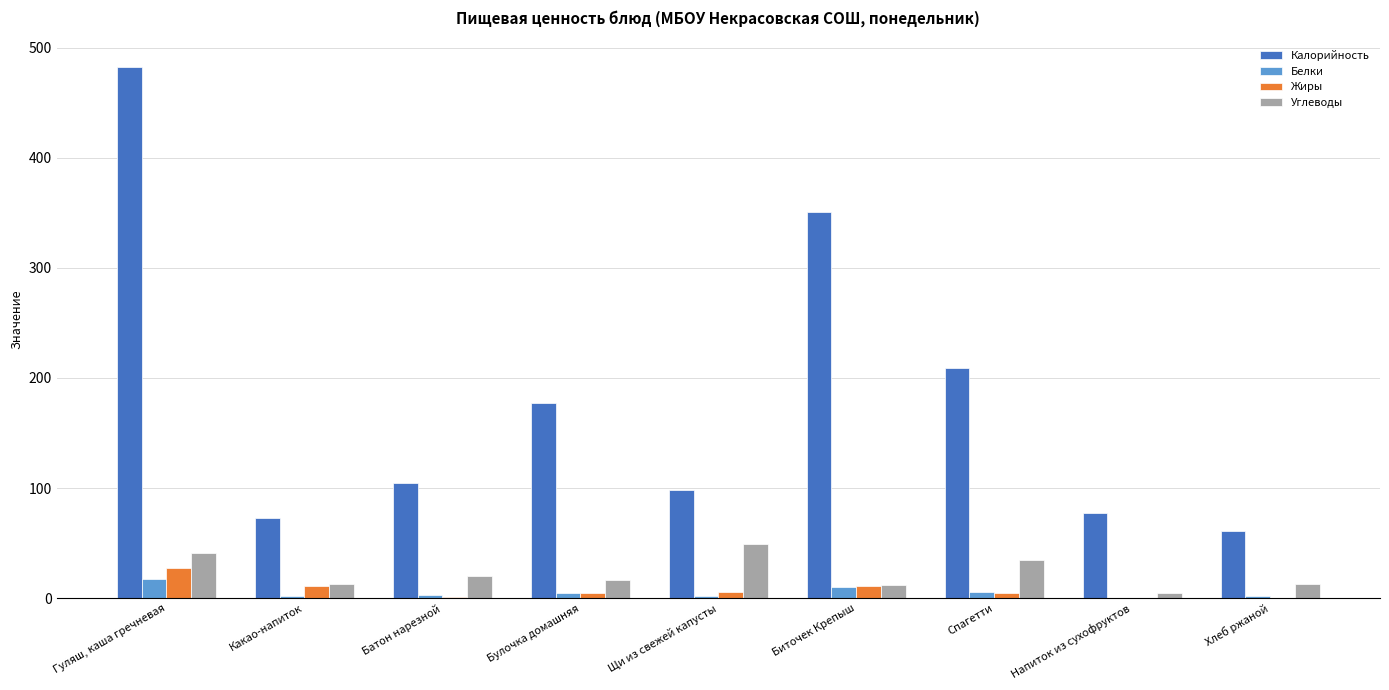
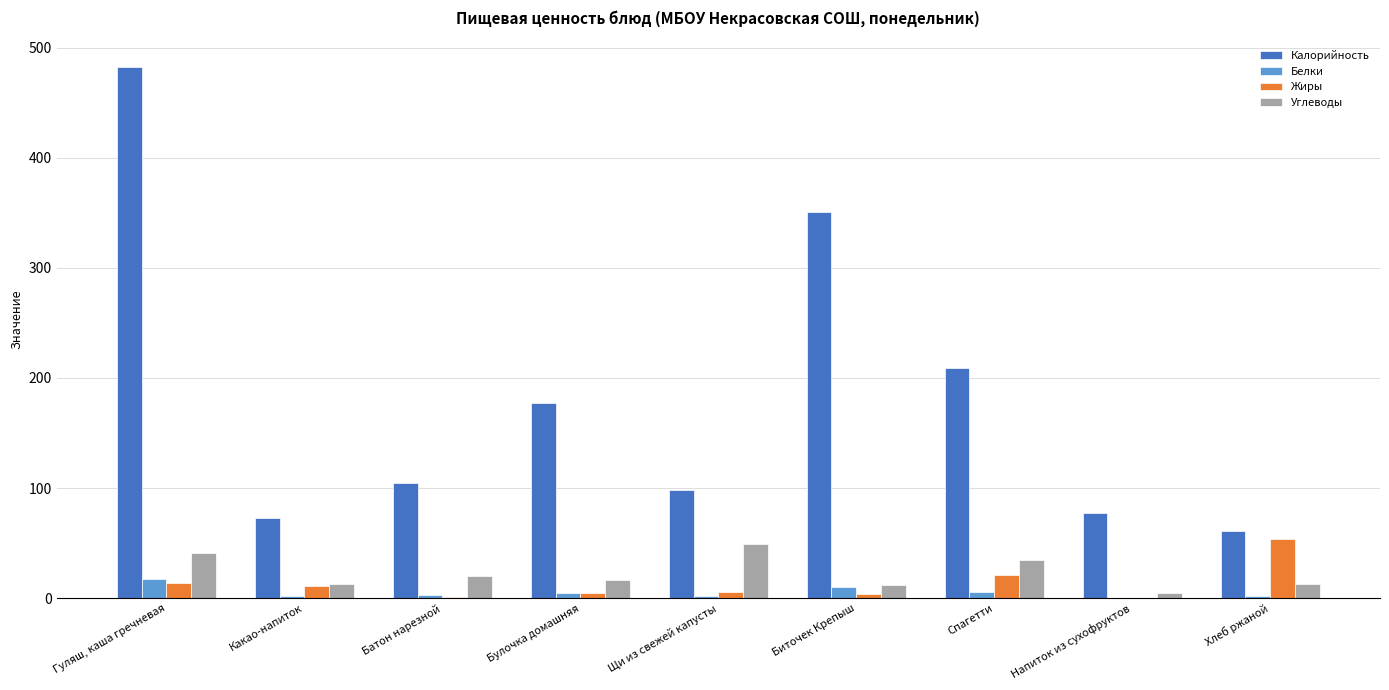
  {
    "Жиры": {
-     "Гуляш, каша гречневая": 28,
+     "Гуляш, каша гречневая": 14,
      "Какао-напиток": 11,
      "Булочка домашняя": 5,
      "Щи из свежей капусты": 6,
-     "Биточек Крепыш": 12,
-     "Спагетти": 5,
+     "Биточек Крепыш": 4,
+     "Спагетти": 21,
      "Напиток из сухофруктов": 0,
-     "Хлеб ржаной": 0
+     "Хлеб ржаной": 54
    },
    "Углеводы": {
      "Гуляш, каша гречневая": 41,
      "Какао-напиток": 13,
      "Батон нарезной": 21,
      "Булочка домашняя": 17,
      "Щи из свежей капусты": 50,
      "Биточек Крепыш": 12,
      "Спагетти": 35,
      "Напиток из сухофруктов": 4,
      "Хлеб ржаной": 13
    }
  }
